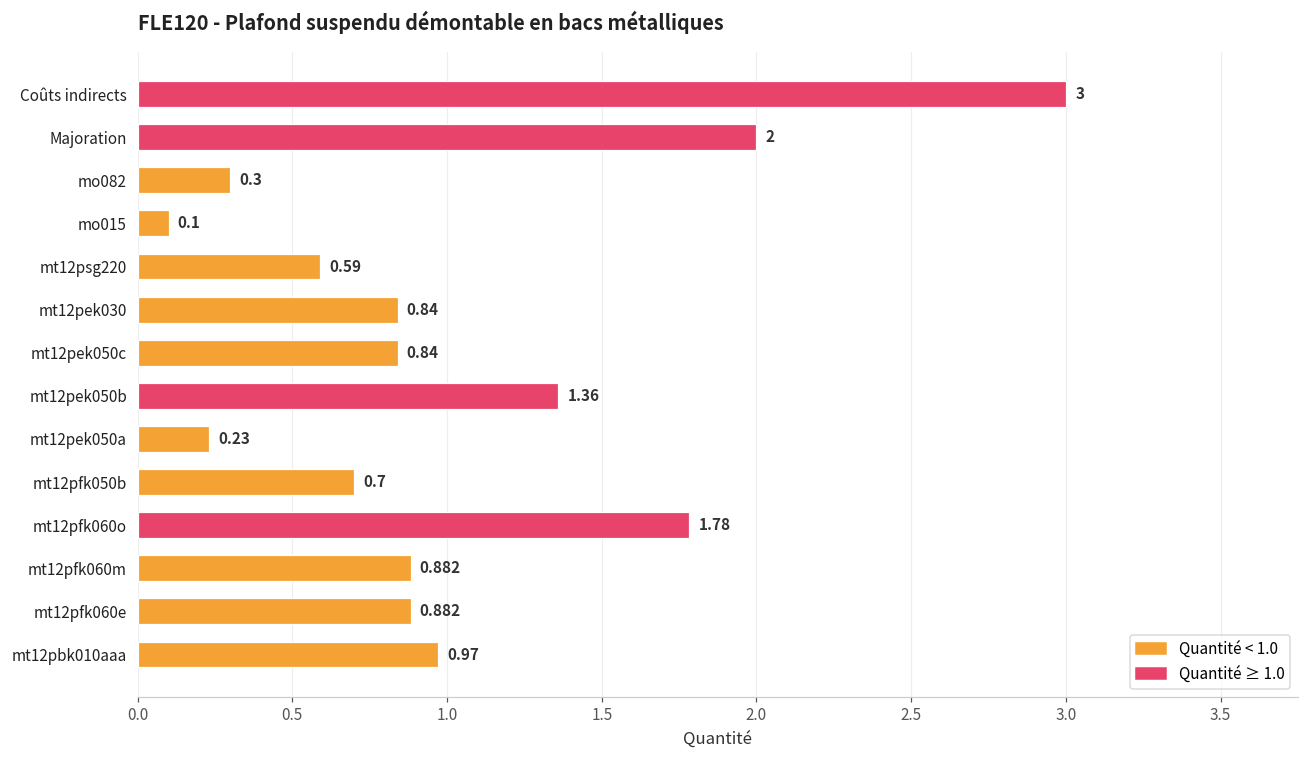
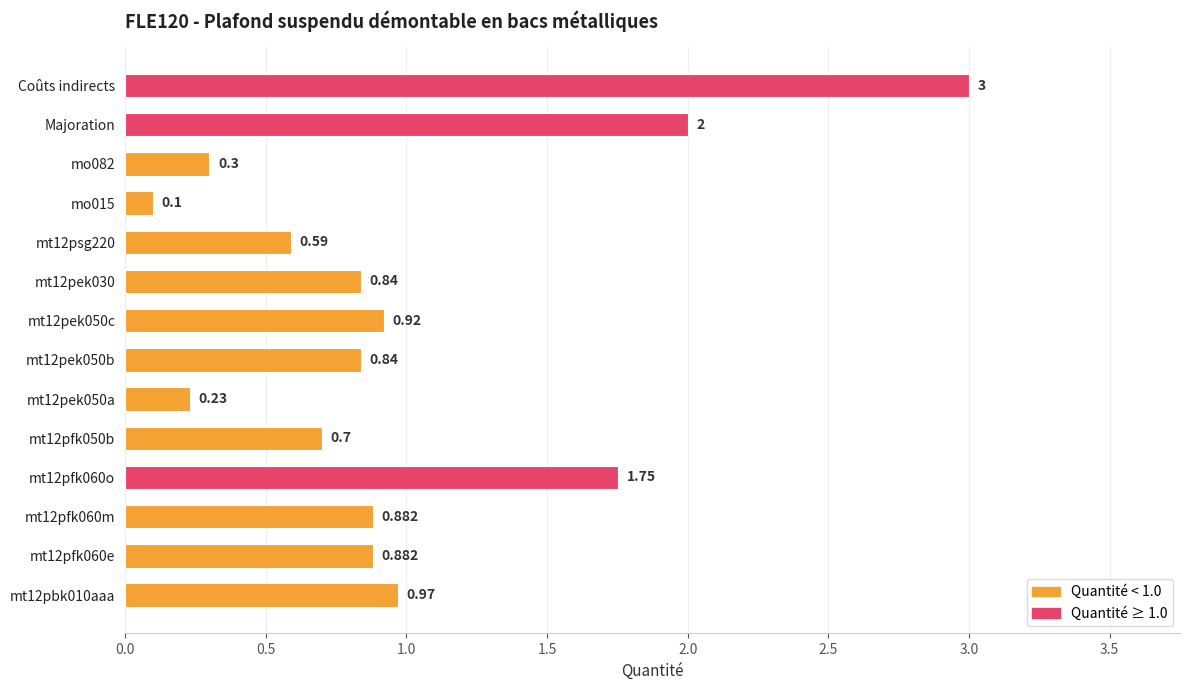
  {
    "Coûts indirects": 3,
    "Majoration": 2,
    "mo082": 0.3,
    "mo015": 0.1,
    "mt12psg220": 0.59,
    "mt12pek030": 0.84,
-   "mt12pek050c": 0.84,
-   "mt12pek050b": 1.36,
+   "mt12pek050c": 0.92,
+   "mt12pek050b": 0.84,
    "mt12pek050a": 0.23,
    "mt12pfk050b": 0.7,
-   "mt12pfk060o": 1.78,
+   "mt12pfk060o": 1.75,
    "mt12pfk060m": 0.882,
    "mt12pfk060e": 0.882,
    "mt12pbk010aaa": 0.97
  }
